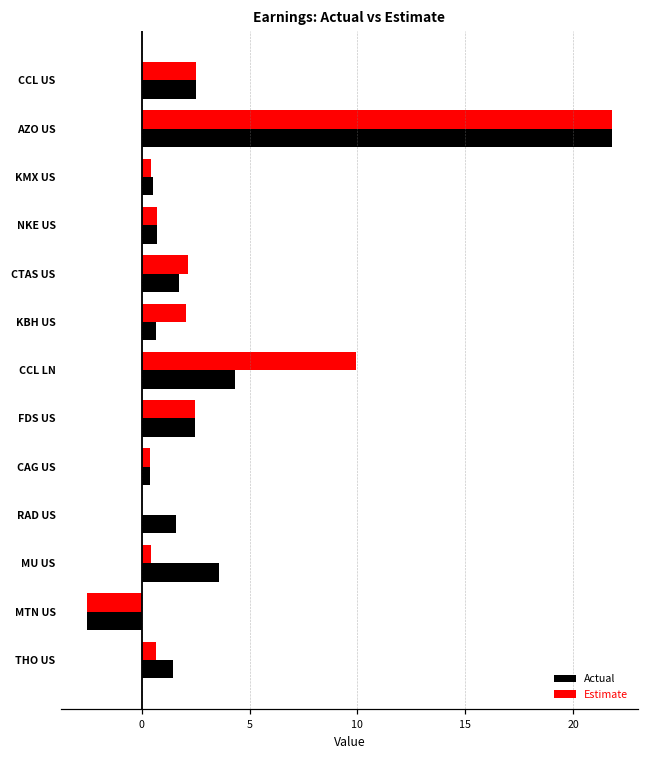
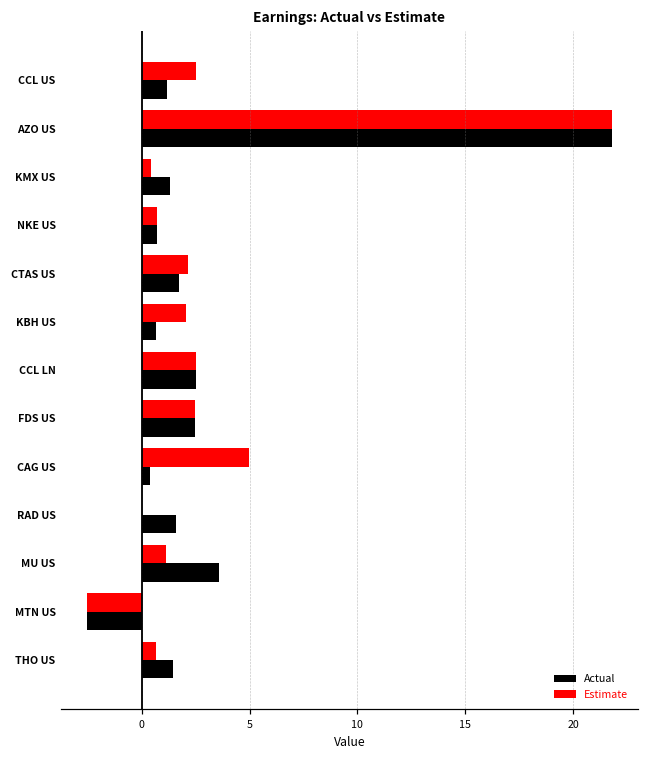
  {
    "Actual": {
-     "CCL US": 2.5,
+     "CCL US": 1.2,
      "AZO US": 21.8,
-     "KMX US": 0.5,
+     "KMX US": 1.3,
      "NKE US": 0.7,
      "CTAS US": 1.7,
      "KBH US": 0.7,
-     "CCL LN": 4.3,
+     "CCL LN": 2.5,
      "FDS US": 2.5,
      "CAG US": 0.4,
      "RAD US": 1.6,
      "MU US": 3.6,
      "MTN US": -2.5,
      "THO US": 1.5
    },
    "Estimate": {
      "CCL US": 2.5,
      "AZO US": 21.8,
      "KMX US": 0.4,
      "NKE US": 0.7,
      "CTAS US": 2.2,
      "KBH US": 2.0,
-     "CCL LN": 9.9,
+     "CCL LN": 2.5,
      "FDS US": 2.5,
-     "CAG US": 0.4,
-     "MU US": 0.5,
+     "CAG US": 5.0,
+     "MU US": 1.1,
      "MTN US": -2.5,
      "THO US": 0.7
    }
  }
